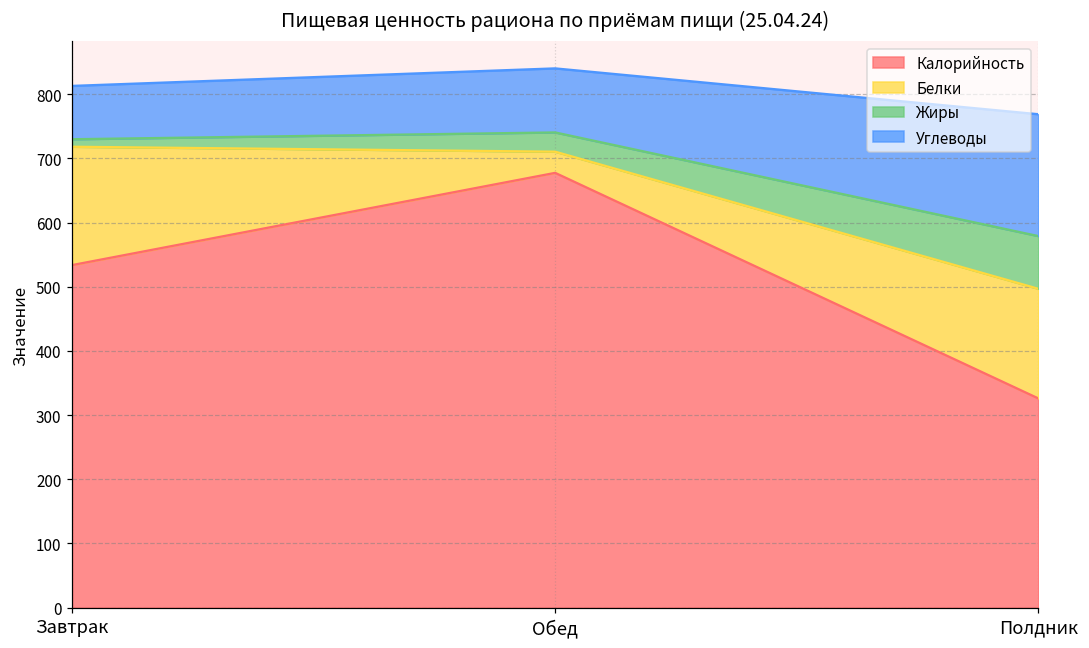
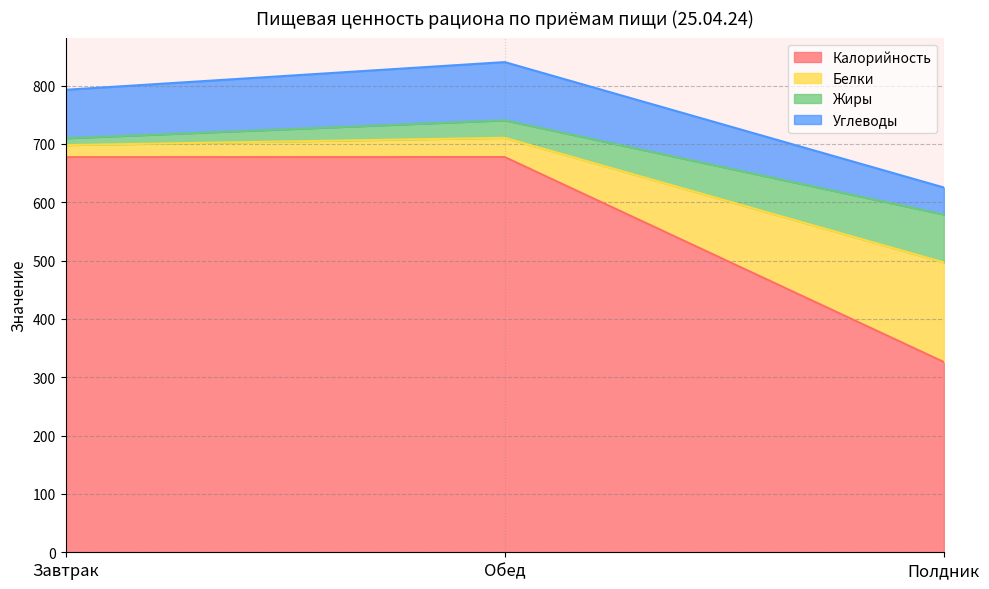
  {
    "Калорийность": {
-     "Завтрак": 530,
+     "Завтрак": 680,
      "Обед": 680,
      "Полдник": 330
    },
    "Белки": {
-     "Завтрак": 180,
+     "Завтрак": 20,
      "Обед": 30,
      "Полдник": 170
    },
    "Жиры": {
      "Завтрак": 10,
      "Обед": 30,
      "Полдник": 80
    },
    "Углеводы": {
      "Завтрак": 80,
      "Обед": 100,
-     "Полдник": 190
+     "Полдник": 50
    }
  }
